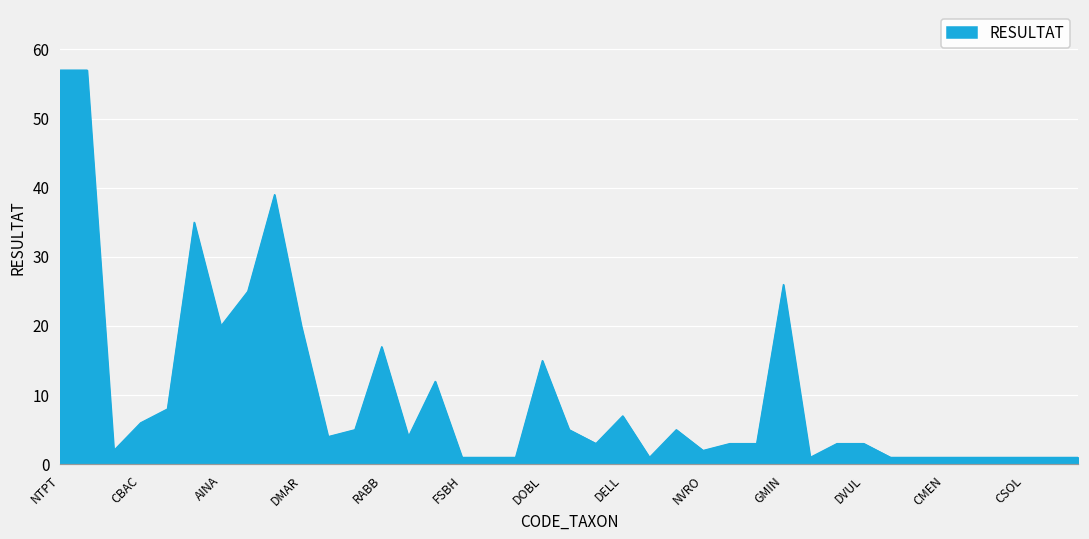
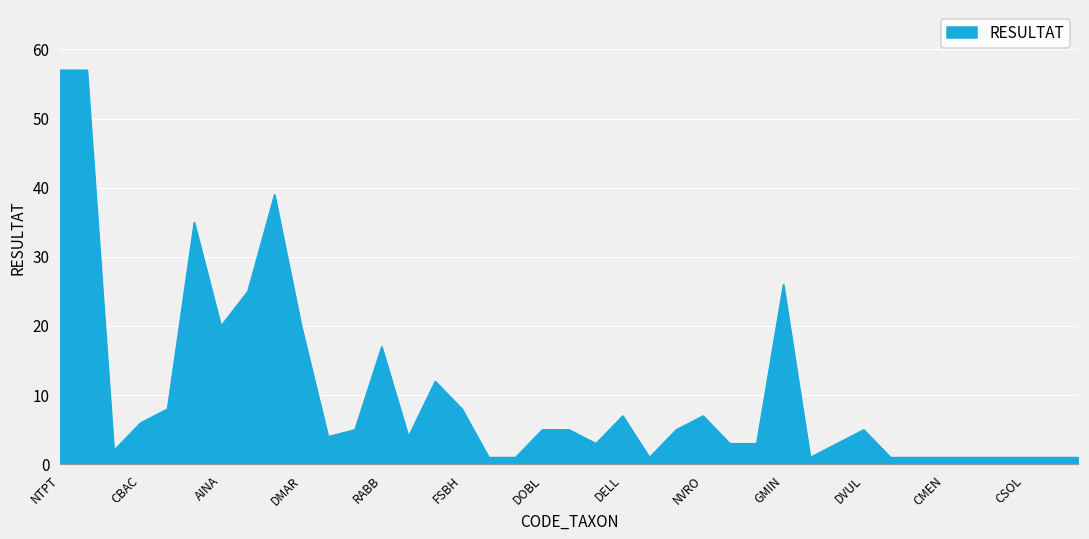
  {
    "NTPT": 57,
    "CBAC": 6,
    "AINA": 20,
    "DMAR": 20,
    "RABB": 17,
-   "FSBH": 1,
-   "DOBL": 15,
+   "FSBH": 8,
+   "DOBL": 5,
    "DELL": 7,
-   "NVRO": 2,
+   "NVRO": 7,
    "GMIN": 26,
-   "DVUL": 3,
+   "DVUL": 5,
    "CMEN": 1,
    "CSOL": 1
  }
